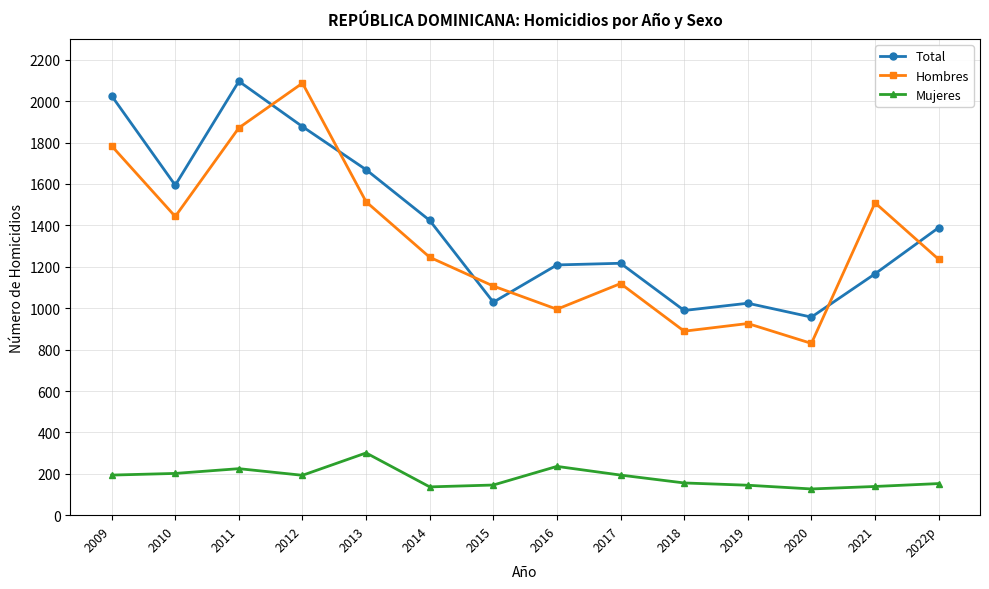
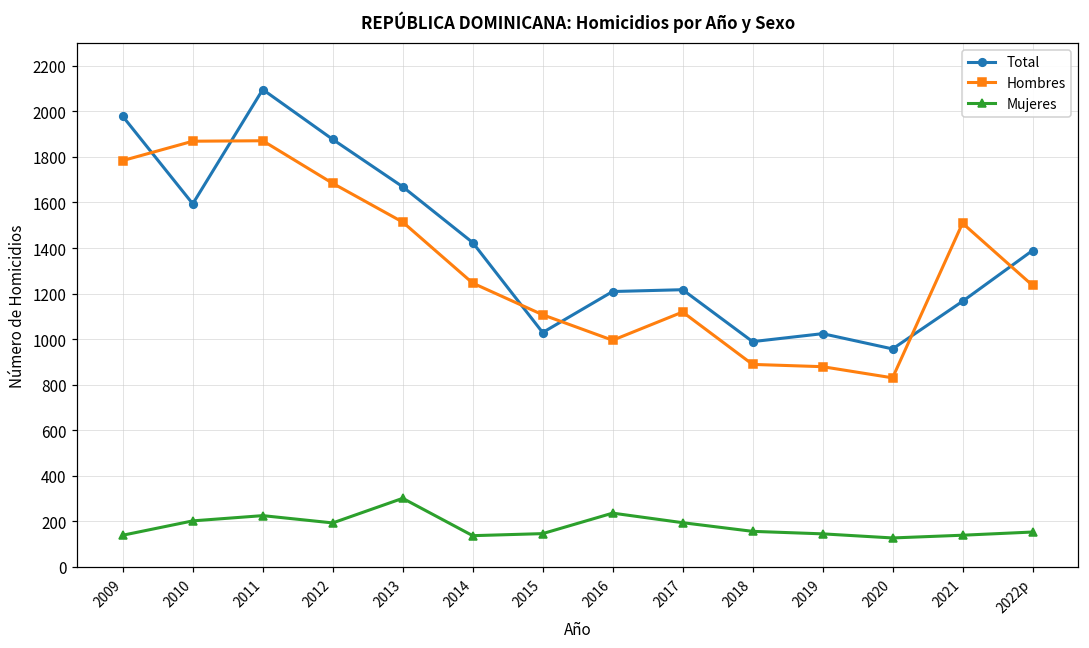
  {
    "Total": {
-     "2009": 2030,
+     "2009": 1980,
      "2010": 1590,
      "2011": 2100,
      "2012": 1880,
      "2013": 1670,
      "2014": 1420,
      "2015": 1030,
      "2016": 1210,
      "2017": 1220,
      "2018": 990,
      "2019": 1020,
      "2020": 960,
      "2021": 1170,
      "2022p": 1390
    },
    "Hombres": {
      "2009": 1780,
-     "2010": 1440,
+     "2010": 1870,
      "2011": 1870,
-     "2012": 2090,
+     "2012": 1680,
      "2013": 1510,
      "2014": 1250,
      "2015": 1110,
      "2016": 1000,
      "2017": 1120,
      "2018": 890,
-     "2019": 930,
+     "2019": 880,
      "2020": 830,
      "2021": 1510,
      "2022p": 1240
    },
    "Mujeres": {
-     "2009": 190,
+     "2009": 140,
      "2010": 200,
      "2011": 230,
      "2012": 190,
      "2013": 300,
      "2014": 140,
      "2015": 150,
      "2016": 240,
      "2017": 190,
      "2018": 160,
      "2019": 150,
      "2020": 130,
      "2021": 140,
      "2022p": 150
    }
  }
